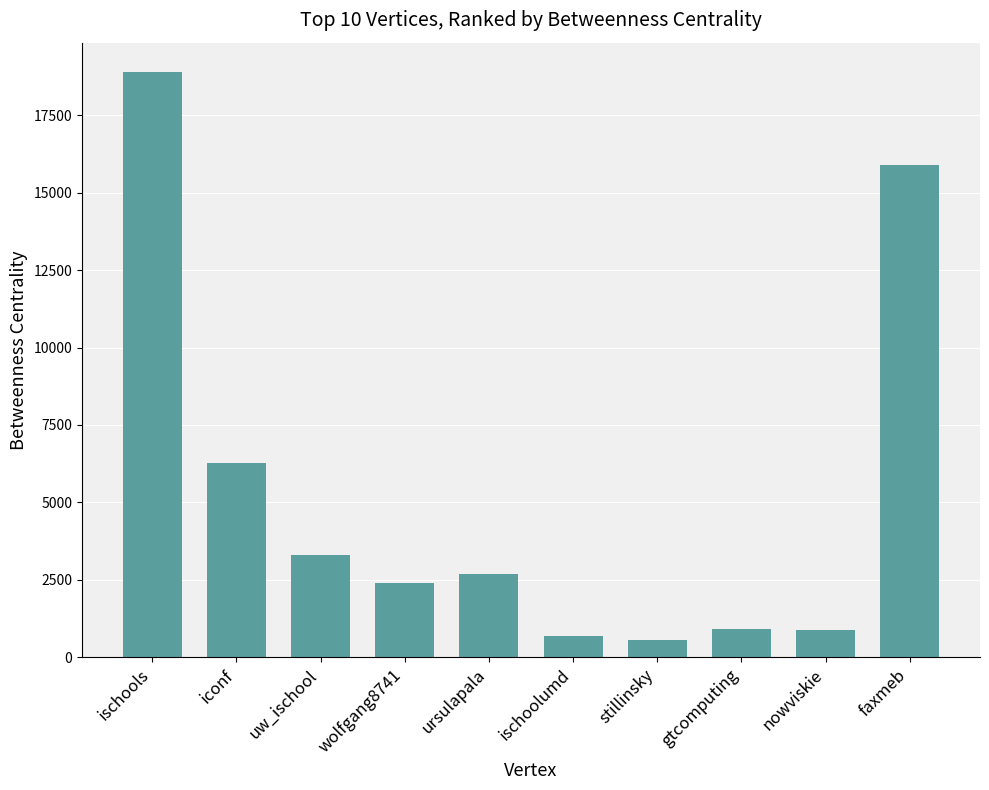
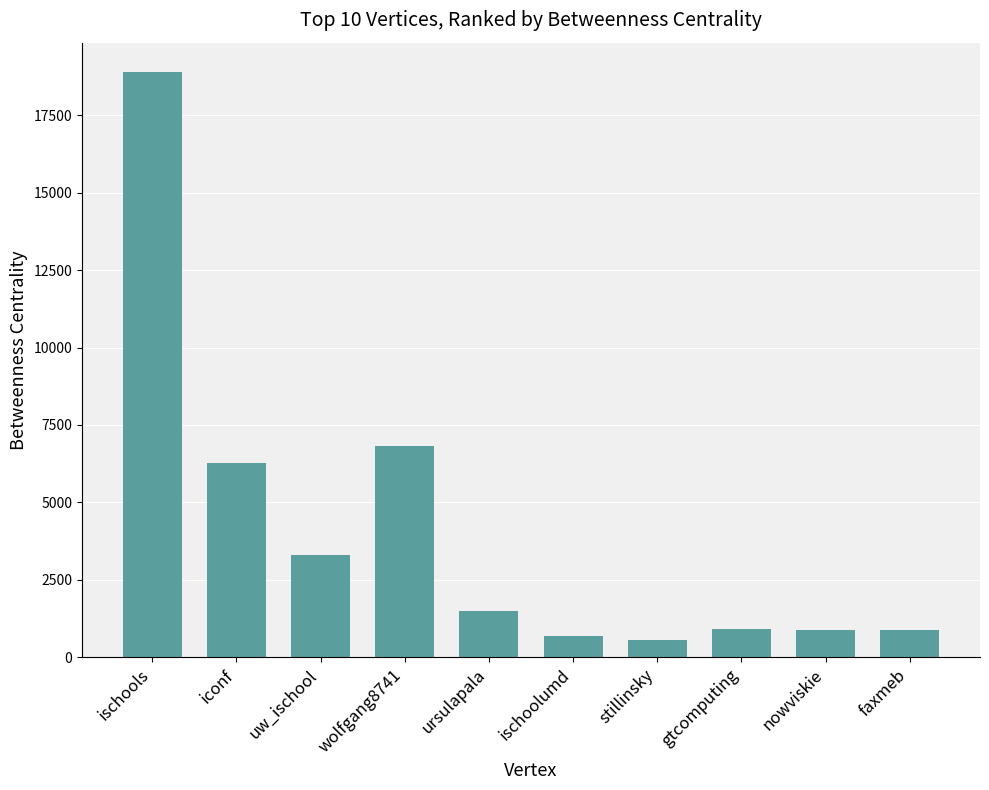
  {
    "ischools": 18900,
    "iconf": 6300,
    "uw_ischool": 3300,
-   "wolfgang8741": 2400,
-   "ursulapala": 2700,
+   "wolfgang8741": 6800,
+   "ursulapala": 1500,
    "ischoolumd": 700,
    "stillinsky": 600,
    "gtcomputing": 900,
    "nowviskie": 900,
-   "faxmeb": 15900
+   "faxmeb": 900
  }
